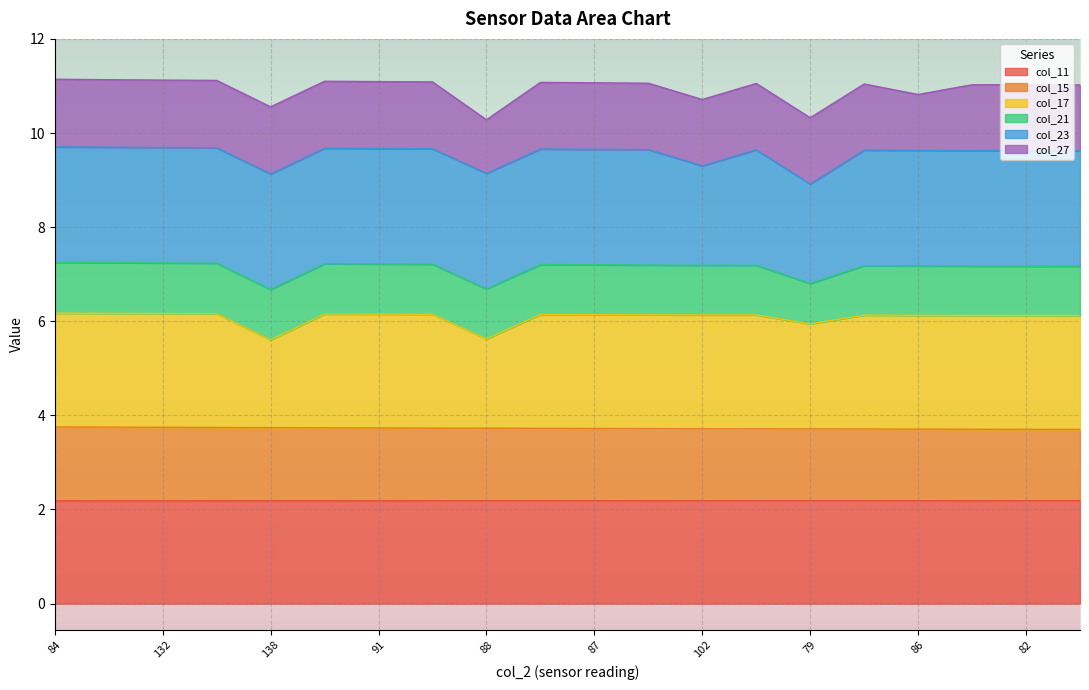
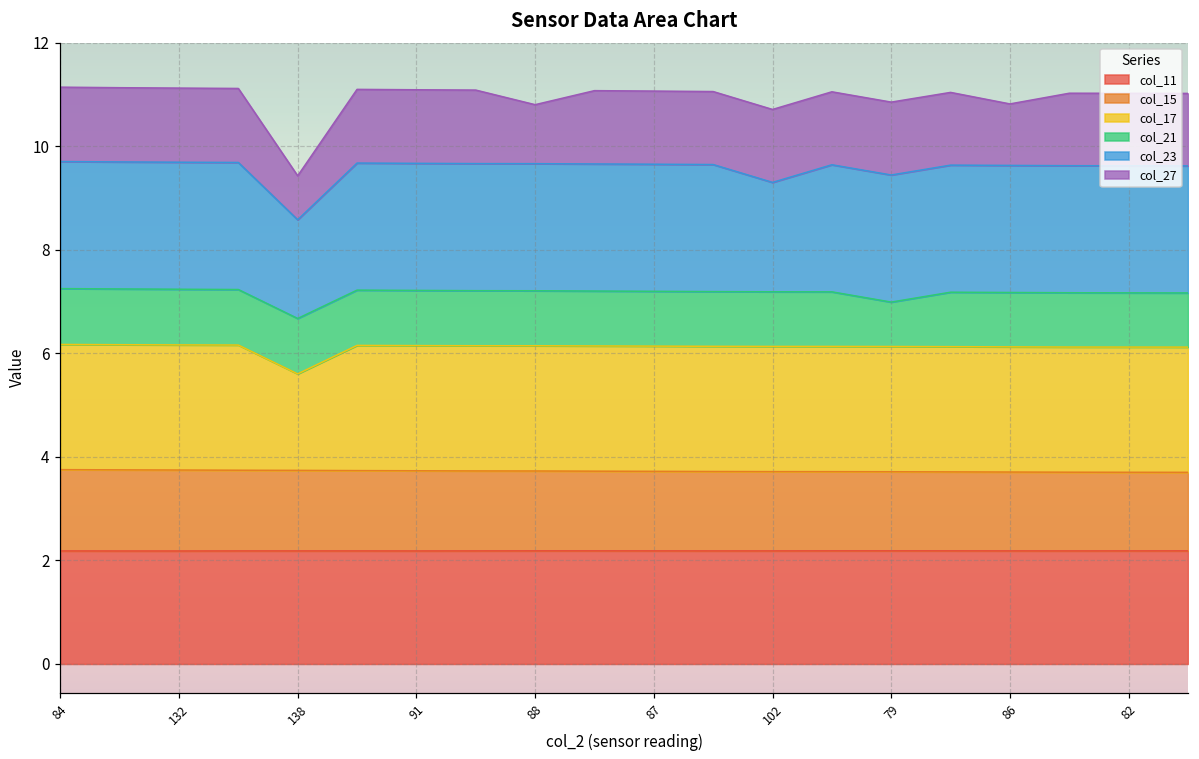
  {
    "col_17": {
      "84": 2.4,
      "132": 2.4,
      "138": 1.9,
      "91": 2.4,
-     "88": 1.9,
+     "88": 2.4,
      "87": 2.4,
      "102": 2.4,
-     "79": 2.2,
+     "79": 2.4,
      "86": 2.4,
      "82": 2.4
    },
    "col_21": {
      "84": 1.1,
      "132": 1.1,
      "138": 1.1,
      "91": 1.1,
      "88": 1.1,
      "87": 1.1,
      "102": 1.1,
      "79": 0.9,
      "86": 1.1,
      "82": 1.0
    },
    "col_23": {
      "84": 2.5,
      "132": 2.5,
-     "138": 2.5,
+     "138": 1.9,
      "91": 2.5,
      "88": 2.5,
      "87": 2.5,
      "102": 2.1,
-     "79": 2.1,
+     "79": 2.5,
      "86": 2.5
    },
    "col_27": {
      "84": 1.4,
      "132": 1.4,
-     "138": 1.4,
+     "138": 0.8,
      "91": 1.4,
      "88": 1.1,
      "87": 1.4,
      "102": 1.4,
      "79": 1.4,
      "86": 1.2
    }
  }
